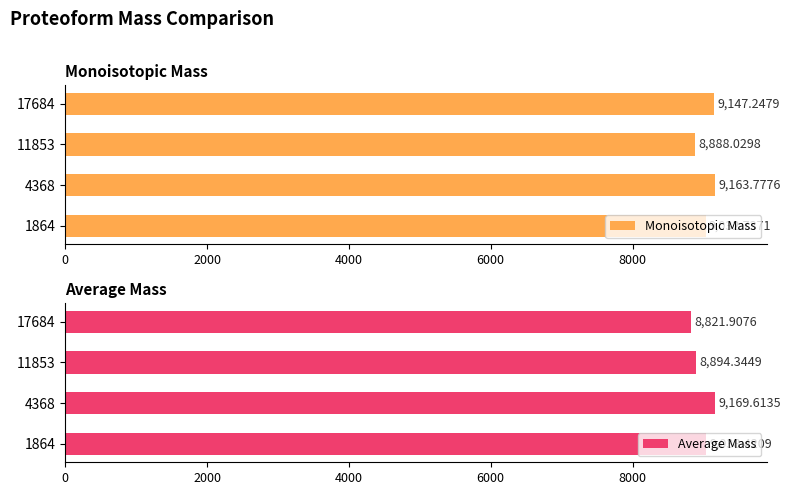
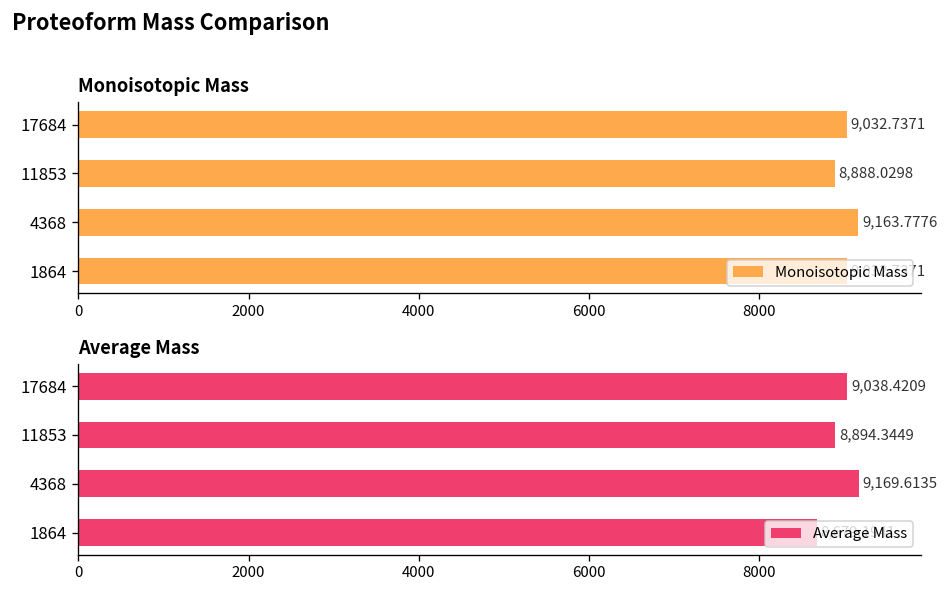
  {
    "Monoisotopic Mass": {
-     "17684": "9,147.2479",
+     "17684": "9,032.7371",
      "11853": "8,888.0298",
      "4368": "9,163.7776"
    },
    "Average Mass": {
-     "17684": "8,821.9076",
+     "17684": "9,038.4209",
      "11853": "8,894.3449",
      "4368": "9,169.6135",
-     "1864": "9,038.4209"
+     "1864": "8,679.1941"
    }
  }
